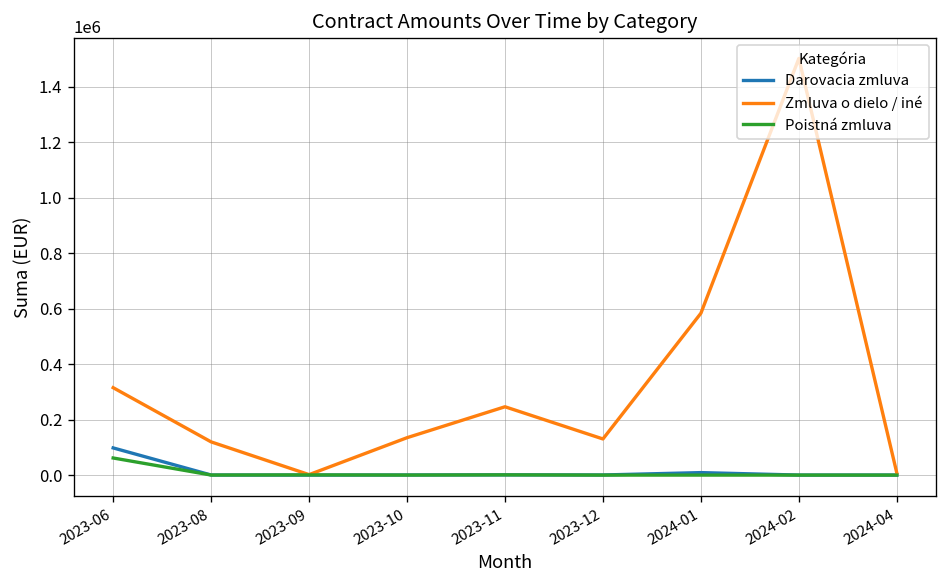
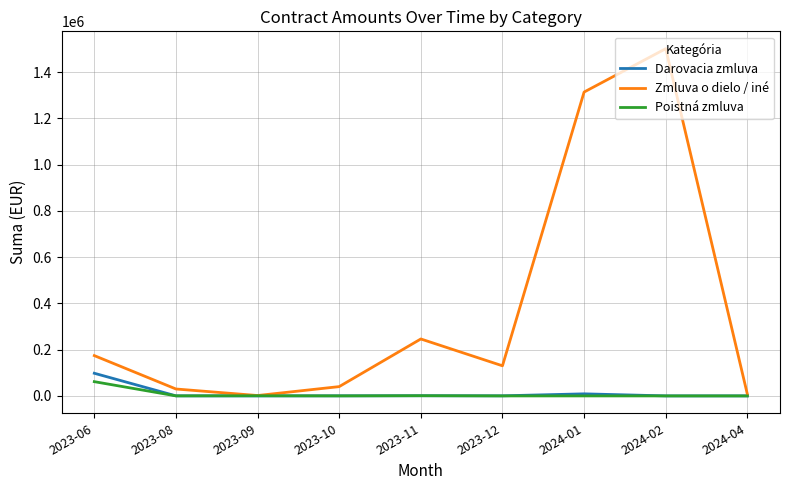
  {
    "Darovacia zmluva": {
      "2023-06": 100000
    },
    "Zmluva o dielo / iné": {
-     "2023-06": 320000,
-     "2023-08": 120000,
-     "2023-10": 130000,
+     "2023-06": 170000,
+     "2023-08": 30000,
+     "2023-10": 40000,
      "2023-11": 250000,
      "2023-12": 130000,
-     "2024-01": 580000
+     "2024-01": 1310000
    },
    "Poistná zmluva": {
      "2023-06": 60000
    }
  }
